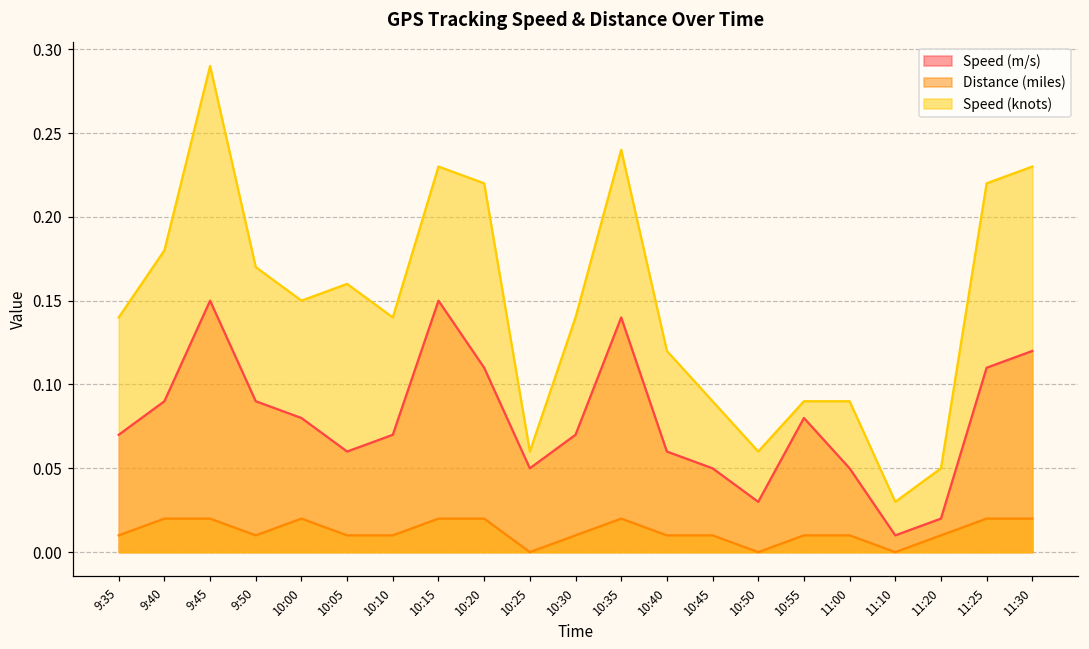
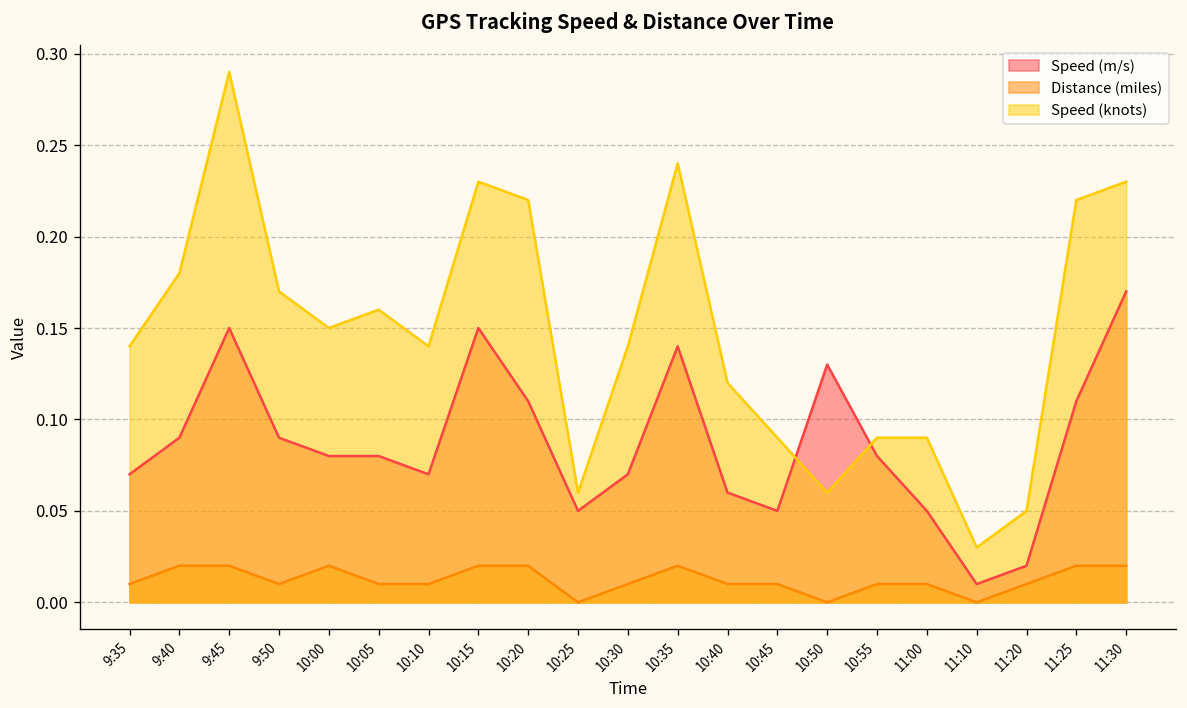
  {
    "Speed (m/s)": {
      "9:35": 0.07,
      "9:40": 0.09,
      "9:45": 0.15,
      "9:50": 0.09,
      "10:00": 0.08,
-     "10:05": 0.06,
+     "10:05": 0.08,
      "10:10": 0.07,
      "10:15": 0.15,
      "10:20": 0.11,
      "10:25": 0.05,
      "10:30": 0.07,
      "10:35": 0.14,
      "10:40": 0.06,
      "10:45": 0.05,
-     "10:50": 0.03,
+     "10:50": 0.13,
      "10:55": 0.08,
      "11:00": 0.05,
      "11:10": 0.01,
      "11:20": 0.02,
      "11:25": 0.11,
-     "11:30": 0.12
+     "11:30": 0.17
    }
  }
